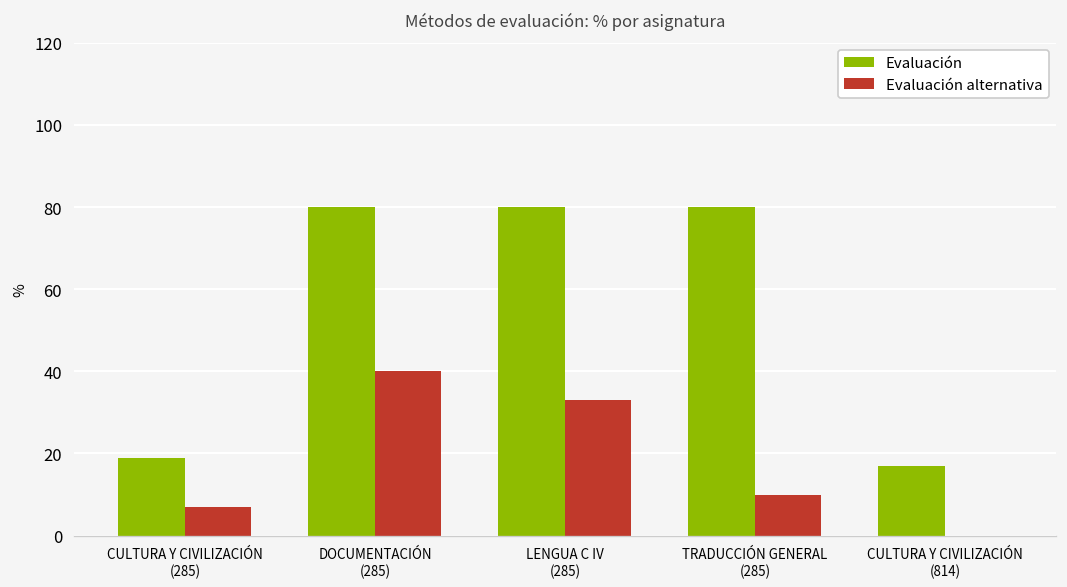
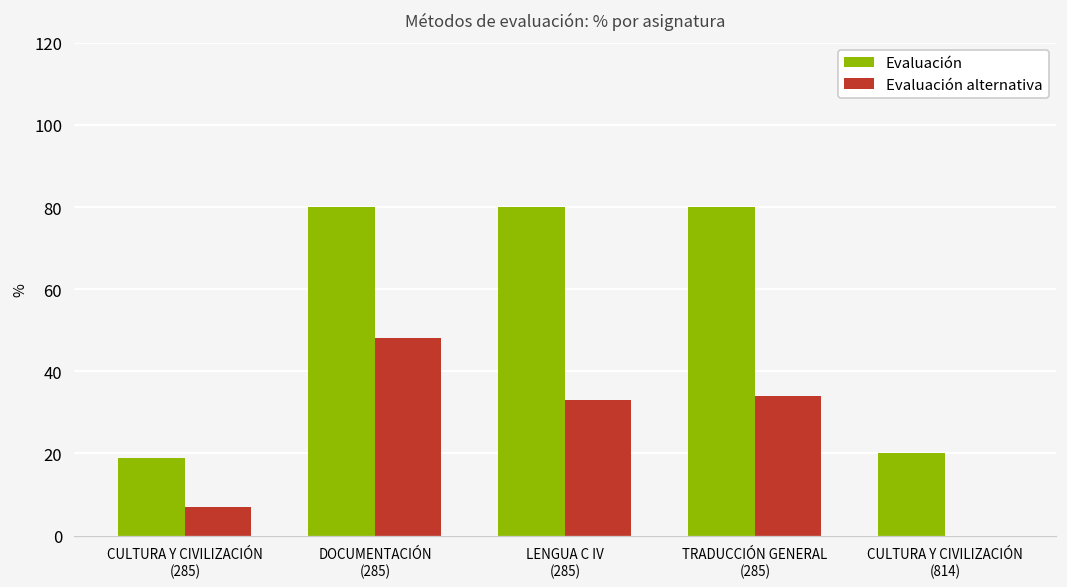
  {
    "Evaluación": {
      "CULTURA Y CIVILIZACIÓN (285)": 19,
      "DOCUMENTACIÓN (285)": 80,
      "LENGUA C IV (285)": 80,
      "TRADUCCIÓN GENERAL (285)": 80,
-     "CULTURA Y CIVILIZACIÓN (814)": 17
+     "CULTURA Y CIVILIZACIÓN (814)": 20
    },
    "Evaluación alternativa": {
      "CULTURA Y CIVILIZACIÓN (285)": 7,
-     "DOCUMENTACIÓN (285)": 40,
+     "DOCUMENTACIÓN (285)": 48,
      "LENGUA C IV (285)": 33,
-     "TRADUCCIÓN GENERAL (285)": 10,
+     "TRADUCCIÓN GENERAL (285)": 34,
      "CULTURA Y CIVILIZACIÓN (814)": 0
    }
  }
